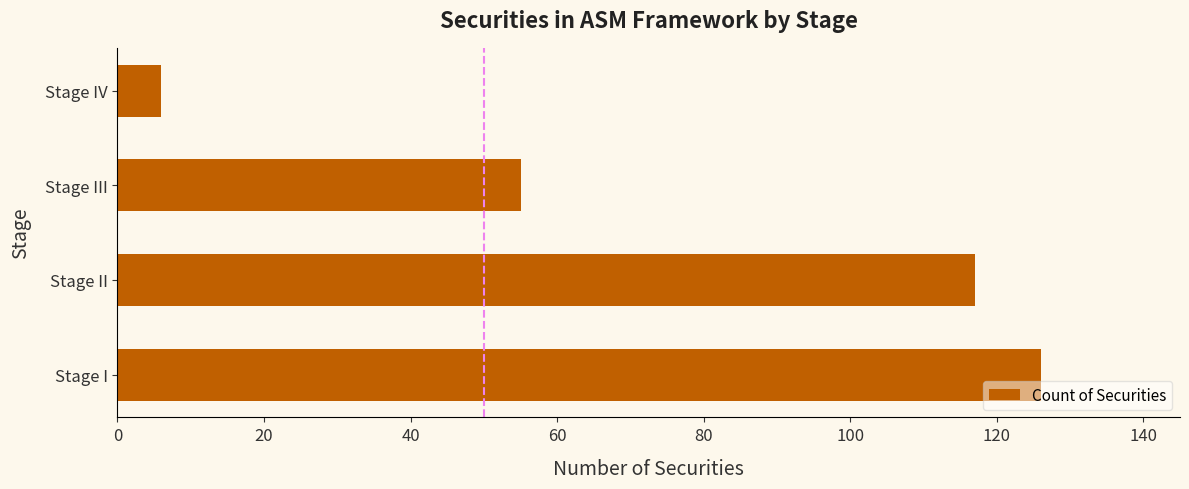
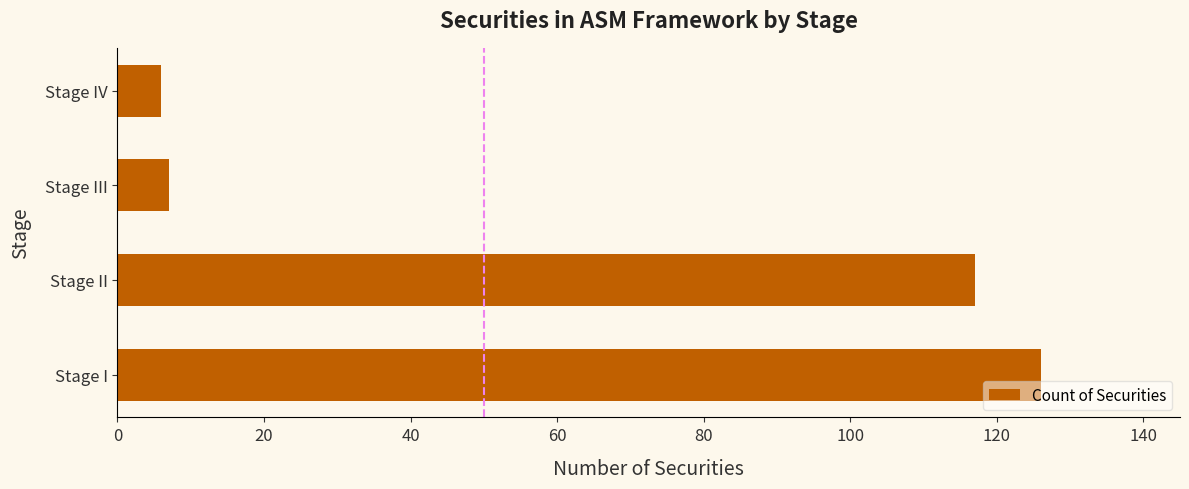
  {
    "Stage IV": 6,
-   "Stage III": 55,
+   "Stage III": 7,
    "Stage II": 117,
    "Stage I": 126
  }
